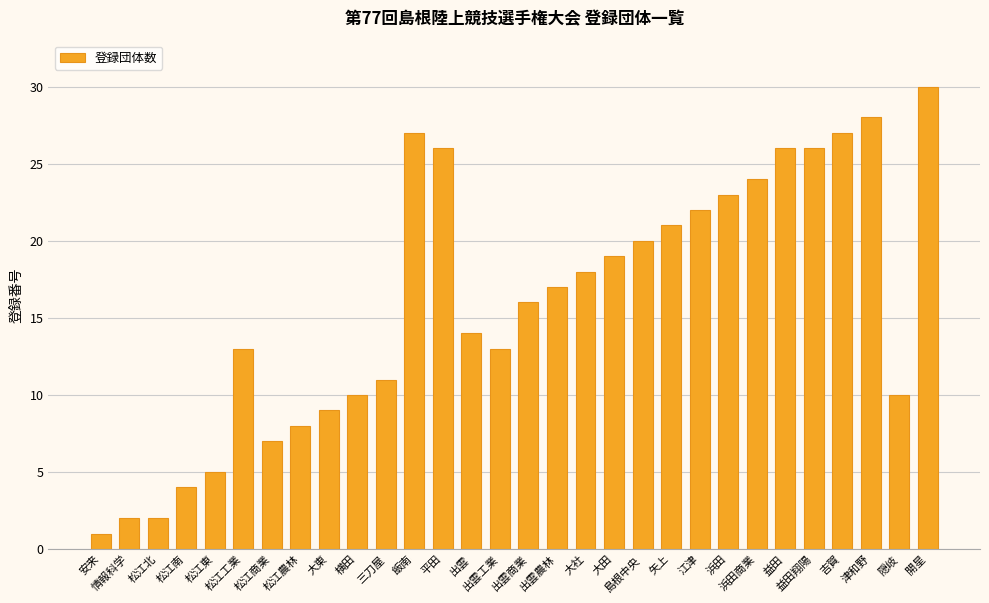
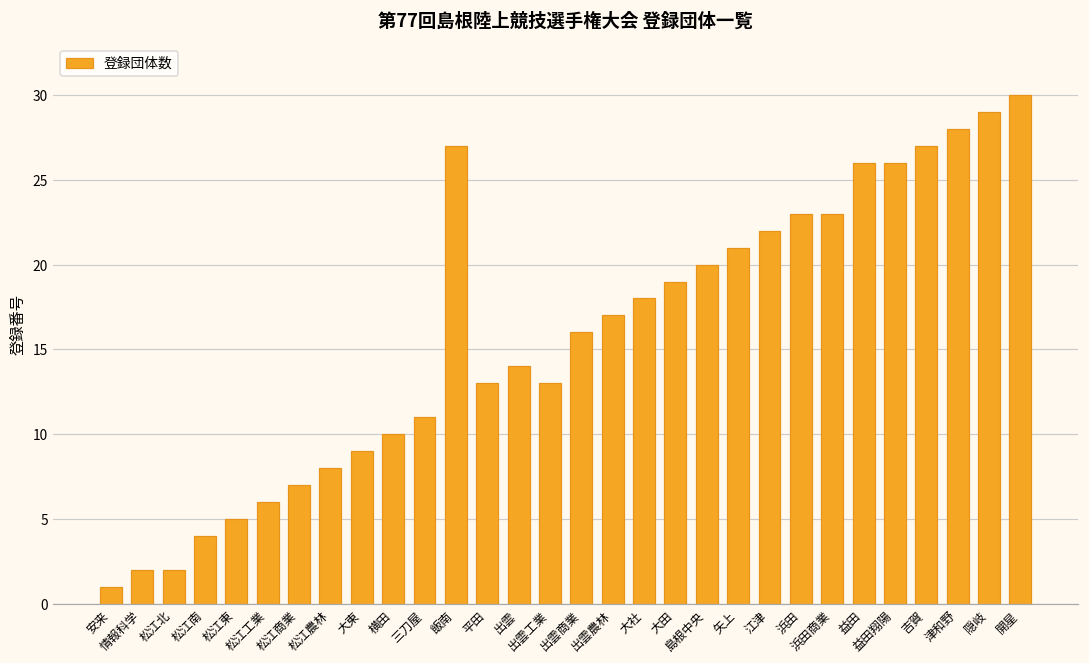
  {
    "安来": 1,
    "情報科学": 2,
    "松江北": 2,
    "松江南": 4,
    "松江東": 5,
-   "松江工業": 13,
+   "松江工業": 6,
    "松江商業": 7,
    "松江農林": 8,
    "大東": 9,
    "横田": 10,
    "三刀屋": 11,
    "飯南": 27,
-   "平田": 26,
+   "平田": 13,
    "出雲": 14,
    "出雲工業": 13,
    "出雲商業": 16,
    "出雲農林": 17,
    "大社": 18,
    "大田": 19,
    "島根中央": 20,
    "矢上": 21,
    "江津": 22,
    "浜田": 23,
-   "浜田商業": 24,
+   "浜田商業": 23,
    "益田": 26,
    "益田翔陽": 26,
    "吉賀": 27,
    "津和野": 28,
-   "隠岐": 10,
+   "隠岐": 29,
    "開星": 30
  }
